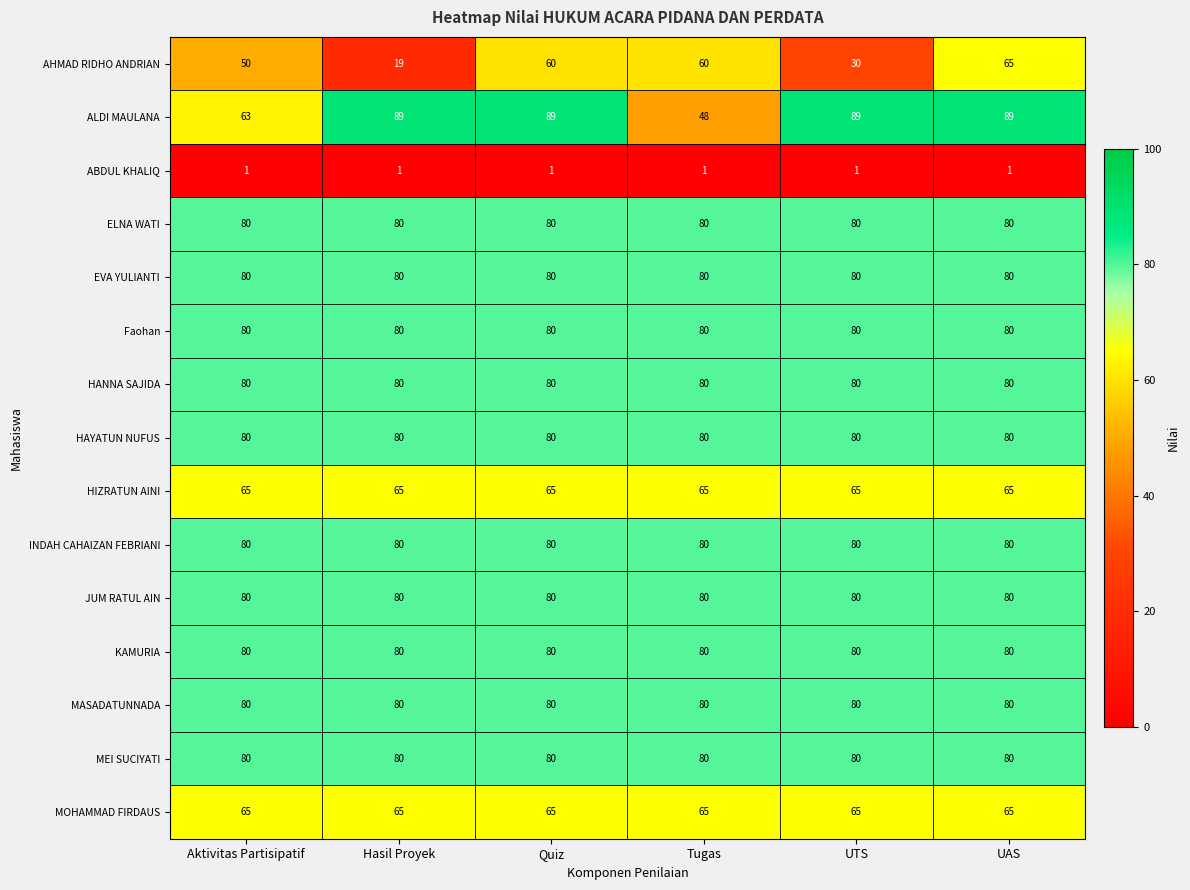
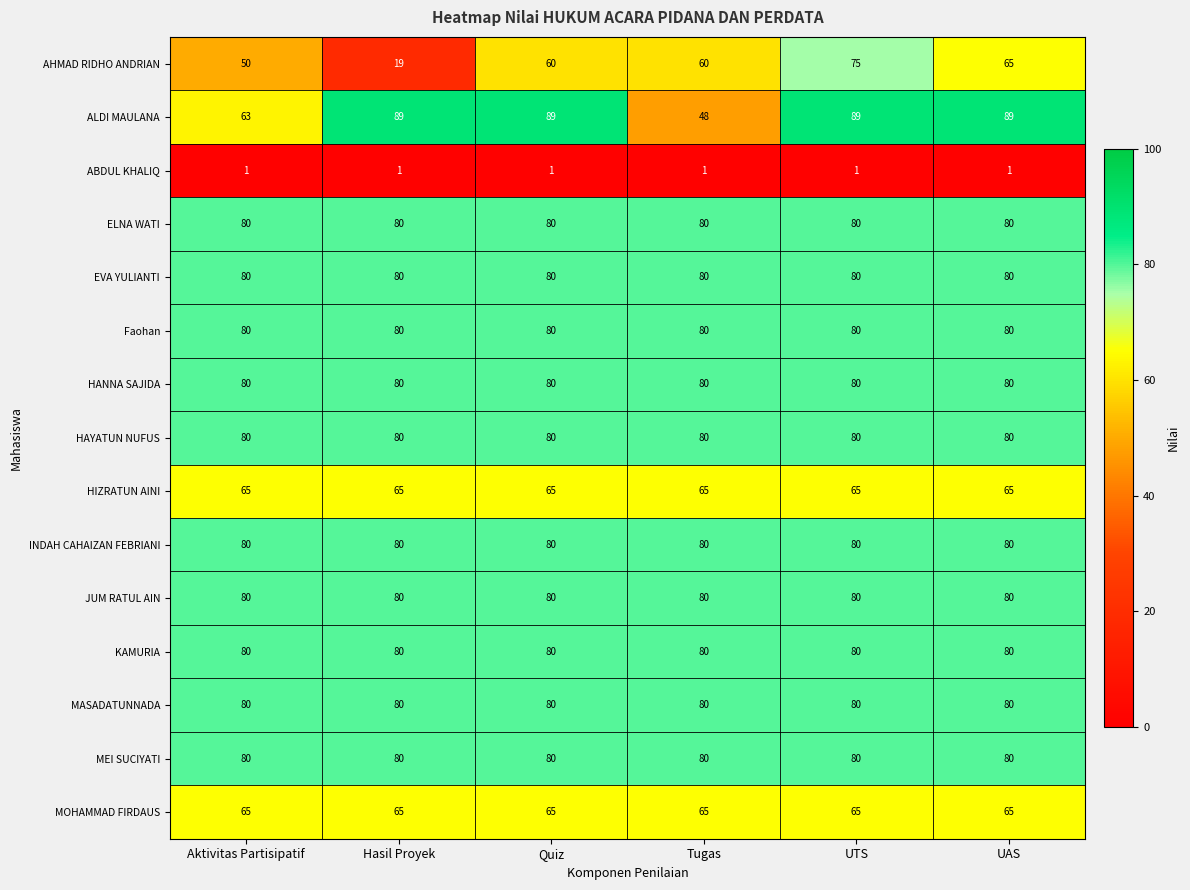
  {
    "AHMAD RIDHO ANDRIAN": {
      "Aktivitas Partisipatif": 50,
      "Hasil Proyek": 19,
      "Quiz": 60,
      "Tugas": 60,
-     "UTS": 30,
+     "UTS": 75,
      "UAS": 65
    },
    "ALDI MAULANA": {
      "Aktivitas Partisipatif": 63,
      "Hasil Proyek": 89,
      "Quiz": 89,
      "Tugas": 48,
      "UTS": 89,
      "UAS": 89
    },
    "ABDUL KHALIQ": {
      "Aktivitas Partisipatif": 1,
      "Hasil Proyek": 1,
      "Quiz": 1,
      "Tugas": 1,
      "UTS": 1,
      "UAS": 1
    },
    "ELNA WATI": {
      "Aktivitas Partisipatif": 80,
      "Hasil Proyek": 80,
      "Quiz": 80,
      "Tugas": 80,
      "UTS": 80,
      "UAS": 80
    },
    "EVA YULIANTI": {
      "Aktivitas Partisipatif": 80,
      "Hasil Proyek": 80,
      "Quiz": 80,
      "Tugas": 80,
      "UTS": 80,
      "UAS": 80
    },
    "Faohan": {
      "Aktivitas Partisipatif": 80,
      "Hasil Proyek": 80,
      "Quiz": 80,
      "Tugas": 80,
      "UTS": 80,
      "UAS": 80
    },
    "HANNA SAJIDA": {
      "Aktivitas Partisipatif": 80,
      "Hasil Proyek": 80,
      "Quiz": 80,
      "Tugas": 80,
      "UTS": 80,
      "UAS": 80
    },
    "HAYATUN NUFUS": {
      "Aktivitas Partisipatif": 80,
      "Hasil Proyek": 80,
      "Quiz": 80,
      "Tugas": 80,
      "UTS": 80,
      "UAS": 80
    },
    "HIZRATUN AINI": {
      "Aktivitas Partisipatif": 65,
      "Hasil Proyek": 65,
      "Quiz": 65,
      "Tugas": 65,
      "UTS": 65,
      "UAS": 65
    },
    "INDAH CAHAIZAN FEBRIANI": {
      "Aktivitas Partisipatif": 80,
      "Hasil Proyek": 80,
      "Quiz": 80,
      "Tugas": 80,
      "UTS": 80,
      "UAS": 80
    },
    "JUM RATUL AIN": {
      "Aktivitas Partisipatif": 80,
      "Hasil Proyek": 80,
      "Quiz": 80,
      "Tugas": 80,
      "UTS": 80,
      "UAS": 80
    },
    "KAMURIA": {
      "Aktivitas Partisipatif": 80,
      "Hasil Proyek": 80,
      "Quiz": 80,
      "Tugas": 80,
      "UTS": 80,
      "UAS": 80
    },
    "MASADATUNNADA": {
      "Aktivitas Partisipatif": 80,
      "Hasil Proyek": 80,
      "Quiz": 80,
      "Tugas": 80,
      "UTS": 80,
      "UAS": 80
    },
    "MEI SUCIYATI": {
      "Aktivitas Partisipatif": 80,
      "Hasil Proyek": 80,
      "Quiz": 80,
      "Tugas": 80,
      "UTS": 80,
      "UAS": 80
    },
    "MOHAMMAD FIRDAUS": {
      "Aktivitas Partisipatif": 65,
      "Hasil Proyek": 65,
      "Quiz": 65,
      "Tugas": 65,
      "UTS": 65,
      "UAS": 65
    }
  }
